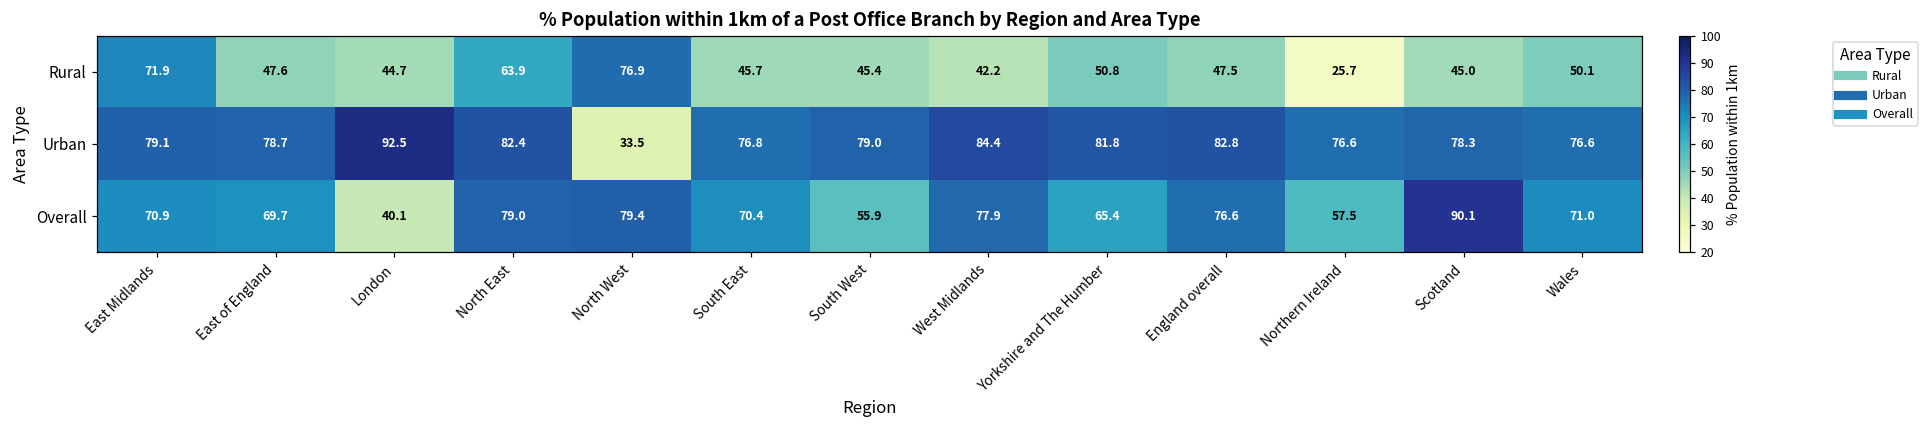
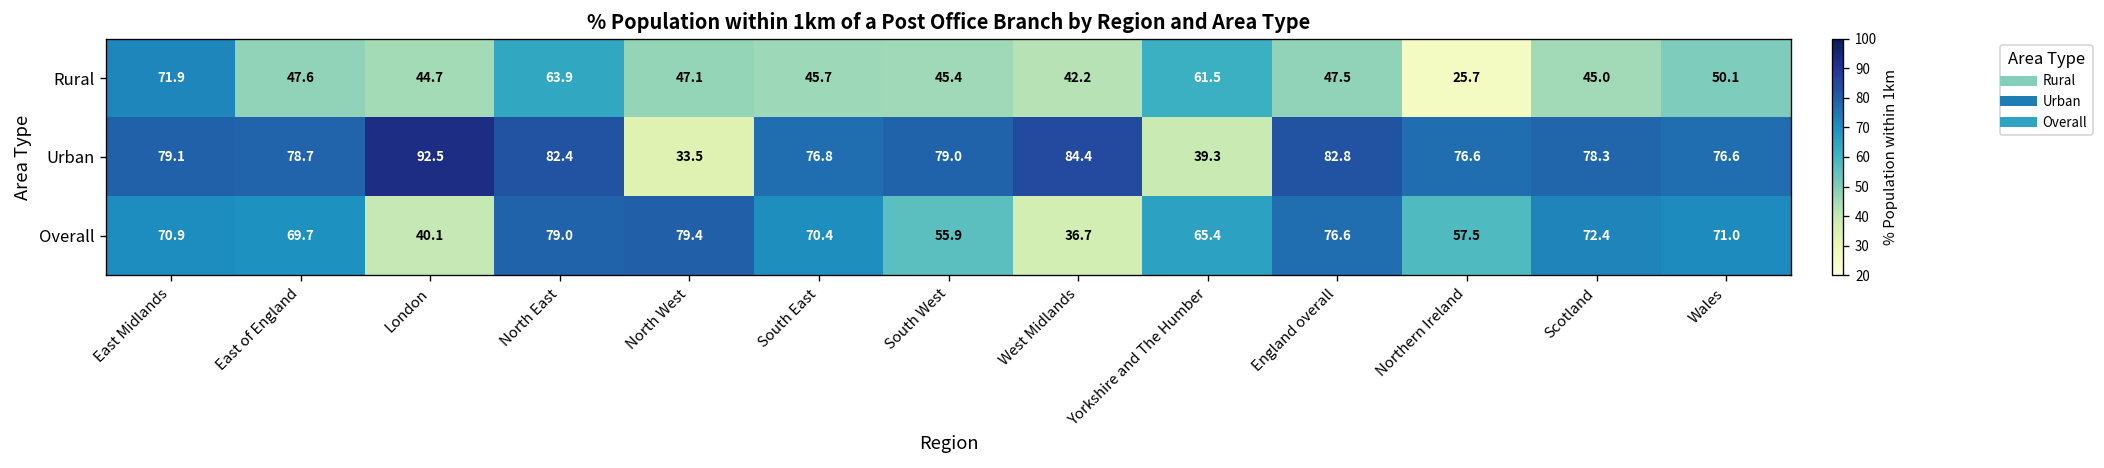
  {
    "Rural": {
      "East Midlands": 71.9,
      "East of England": 47.6,
      "London": 44.7,
      "North East": 63.9,
-     "North West": 76.9,
+     "North West": 47.1,
      "South East": 45.7,
      "South West": 45.4,
      "West Midlands": 42.2,
-     "Yorkshire and The Humber": 50.8,
+     "Yorkshire and The Humber": 61.5,
      "England overall": 47.5,
      "Northern Ireland": 25.7,
      "Scotland": 45.0,
      "Wales": 50.1
    },
    "Urban": {
      "East Midlands": 79.1,
      "East of England": 78.7,
      "London": 92.5,
      "North East": 82.4,
      "North West": 33.5,
      "South East": 76.8,
      "South West": 79.0,
      "West Midlands": 84.4,
-     "Yorkshire and The Humber": 81.8,
+     "Yorkshire and The Humber": 39.3,
      "England overall": 82.8,
      "Northern Ireland": 76.6,
      "Scotland": 78.3,
      "Wales": 76.6
    },
    "Overall": {
      "East Midlands": 70.9,
      "East of England": 69.7,
      "London": 40.1,
      "North East": 79.0,
      "North West": 79.4,
      "South East": 70.4,
      "South West": 55.9,
-     "West Midlands": 77.9,
+     "West Midlands": 36.7,
      "Yorkshire and The Humber": 65.4,
      "England overall": 76.6,
      "Northern Ireland": 57.5,
-     "Scotland": 90.1,
+     "Scotland": 72.4,
      "Wales": 71.0
    }
  }
